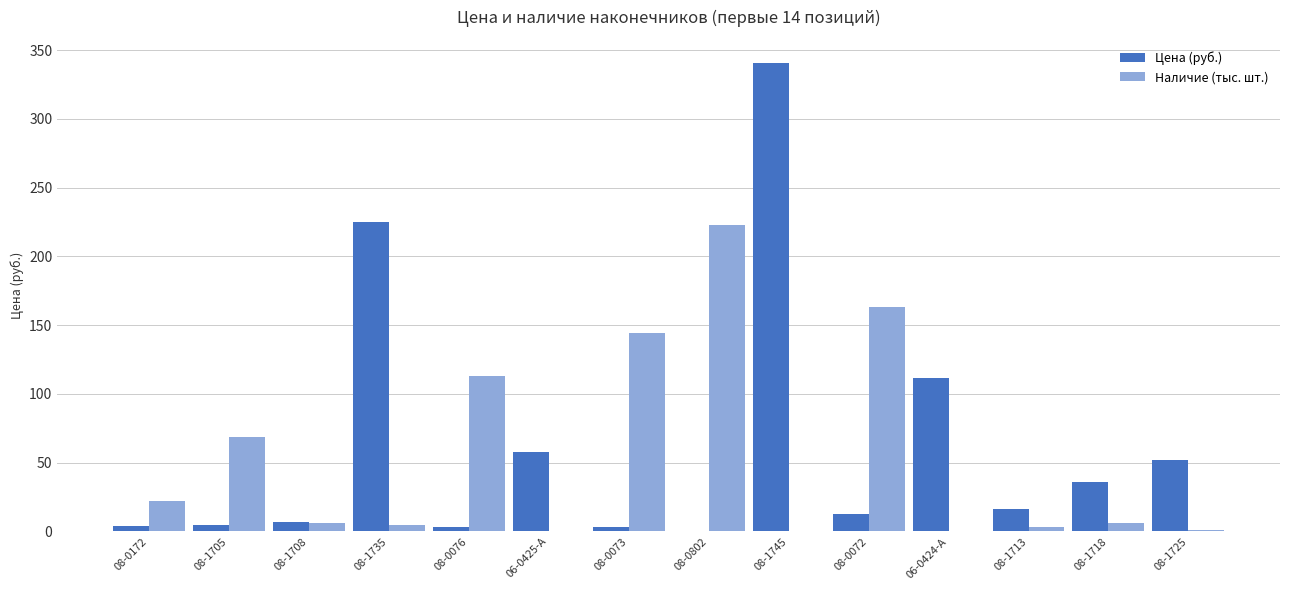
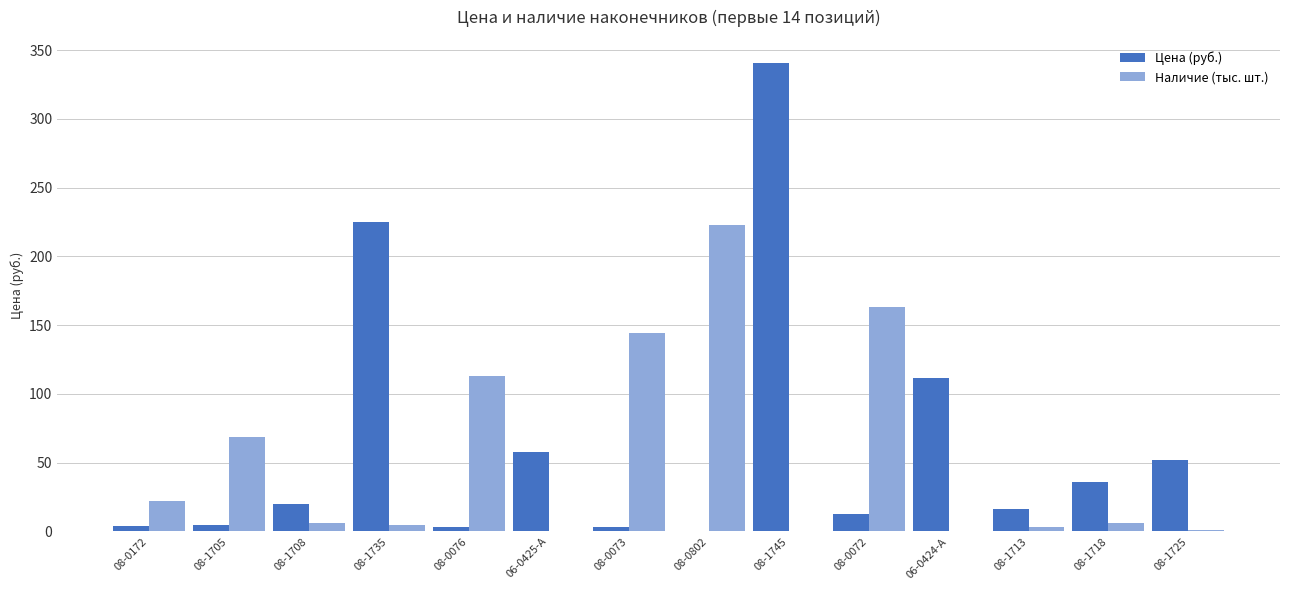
  {
    "Цена (руб.)": {
      "08-0172": 4,
      "08-1705": 5,
-     "08-1708": 7,
+     "08-1708": 20,
      "08-1735": 225,
      "08-0076": 3,
      "06-0425-A": 58,
      "08-0073": 3,
      "08-1745": 340,
      "08-0072": 13,
      "06-0424-A": 112,
      "08-1713": 16,
      "08-1718": 36,
      "08-1725": 52
    },
    "Наличие (тыс. шт.)": {
      "08-0172": 22,
      "08-1705": 69,
      "08-1708": 6,
      "08-1735": 5,
      "08-0076": 113,
      "08-0073": 144,
      "08-0802": 223,
      "08-1745": 0,
      "08-0072": 163,
      "08-1713": 3,
      "08-1718": 6
    }
  }
